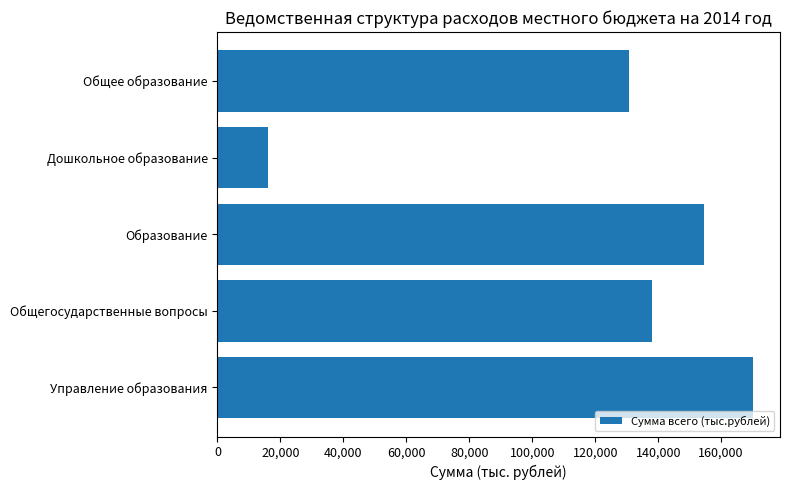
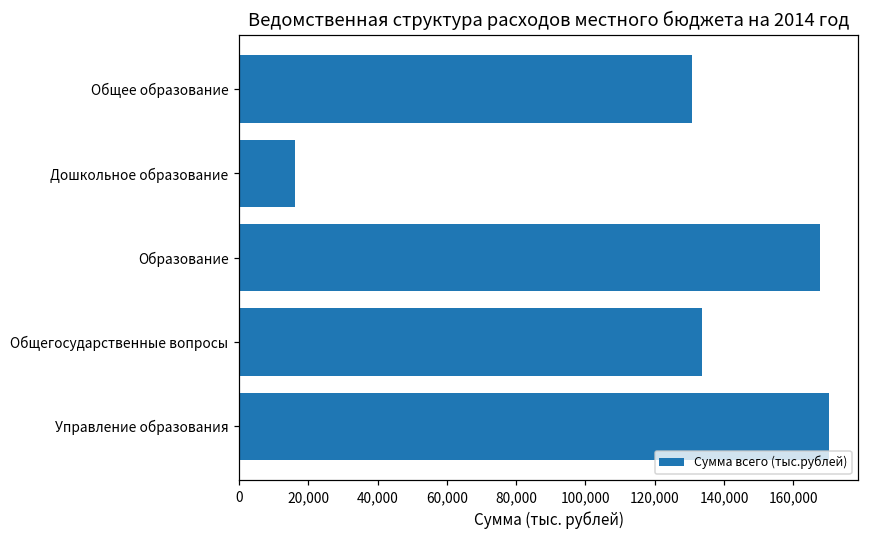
  {
    "Общее образование": "131,000",
    "Дошкольное образование": "16,000",
-   "Образование": "154,000",
-   "Общегосударственные вопросы": "138,000",
+   "Образование": "168,000",
+   "Общегосударственные вопросы": "134,000",
    "Управление образования": "170,000"
  }
